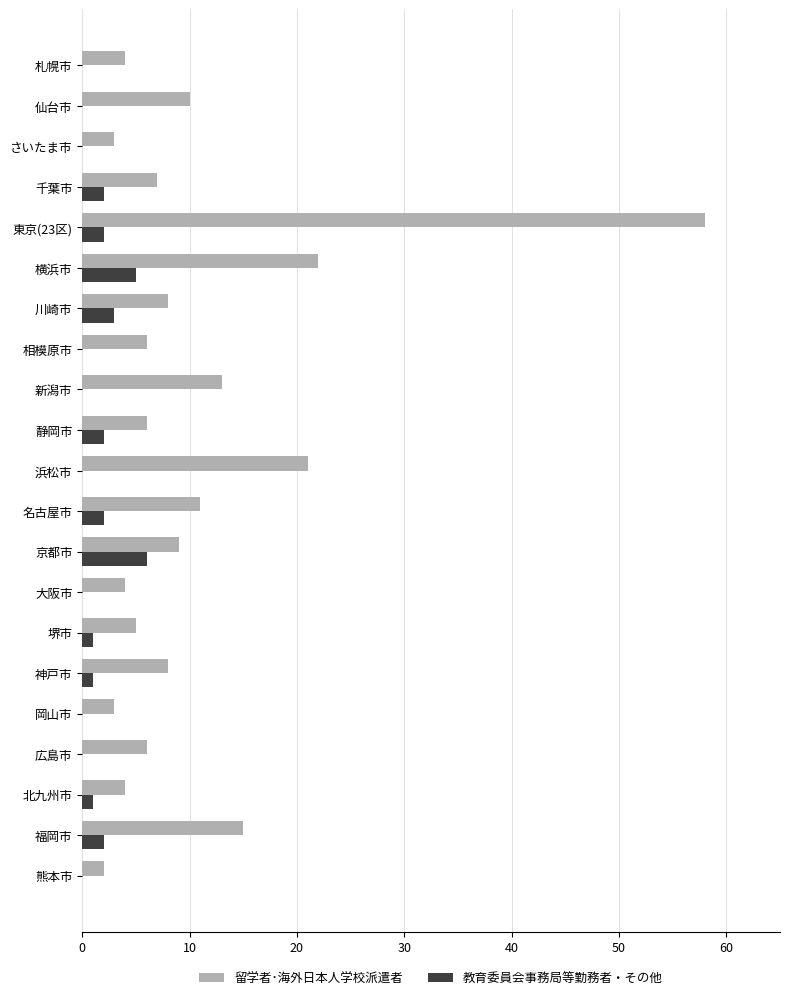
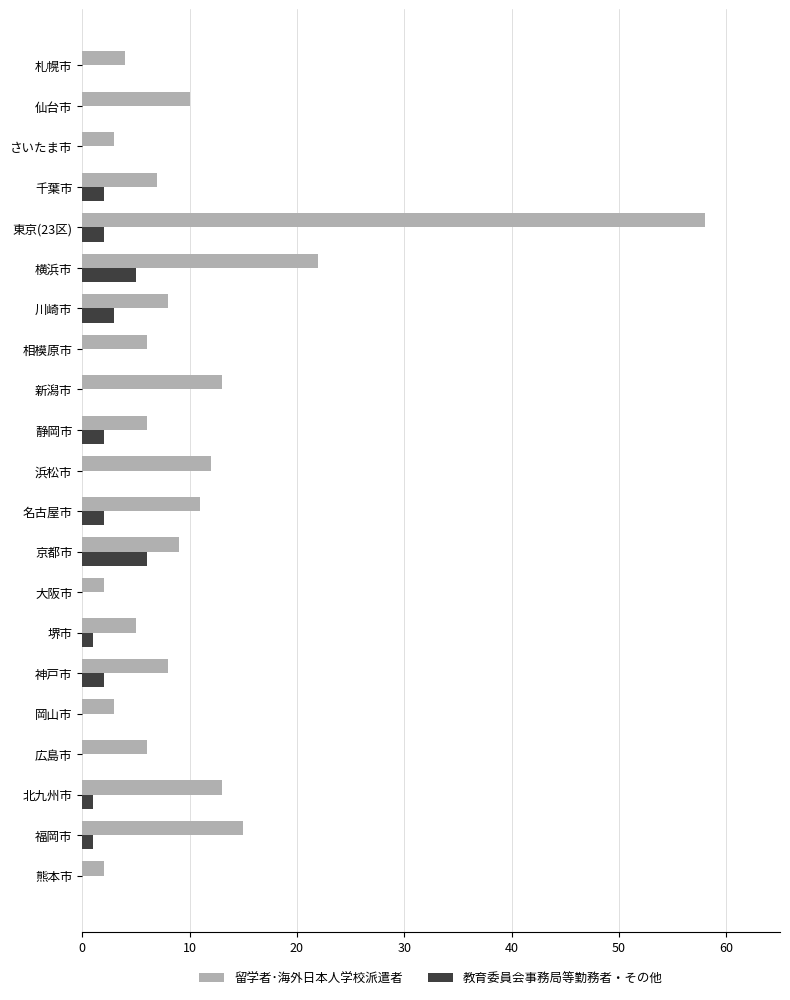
  {
    "留学者･海外日本人学校派遣者": {
      "札幌市": 4,
      "仙台市": 10,
      "さいたま市": 3,
      "千葉市": 7,
      "東京(23区)": 58,
      "横浜市": 22,
      "川崎市": 8,
      "相模原市": 6,
      "新潟市": 13,
      "静岡市": 6,
-     "浜松市": 21,
+     "浜松市": 12,
      "名古屋市": 11,
      "京都市": 9,
-     "大阪市": 4,
+     "大阪市": 2,
      "堺市": 5,
      "神戸市": 8,
      "岡山市": 3,
      "広島市": 6,
-     "北九州市": 4,
+     "北九州市": 13,
      "福岡市": 15,
      "熊本市": 2
    },
    "教育委員会事務局等勤務者・その他": {
      "札幌市": 0,
      "仙台市": 0,
      "さいたま市": 0,
      "千葉市": 2,
      "東京(23区)": 2,
      "横浜市": 5,
      "川崎市": 3,
      "相模原市": 0,
      "新潟市": 0,
      "静岡市": 2,
      "浜松市": 0,
      "名古屋市": 2,
      "京都市": 6,
      "大阪市": 0,
      "堺市": 1,
-     "神戸市": 1,
+     "神戸市": 2,
      "岡山市": 0,
      "広島市": 0,
      "北九州市": 1,
-     "福岡市": 2,
+     "福岡市": 1,
      "熊本市": 0
    }
  }
